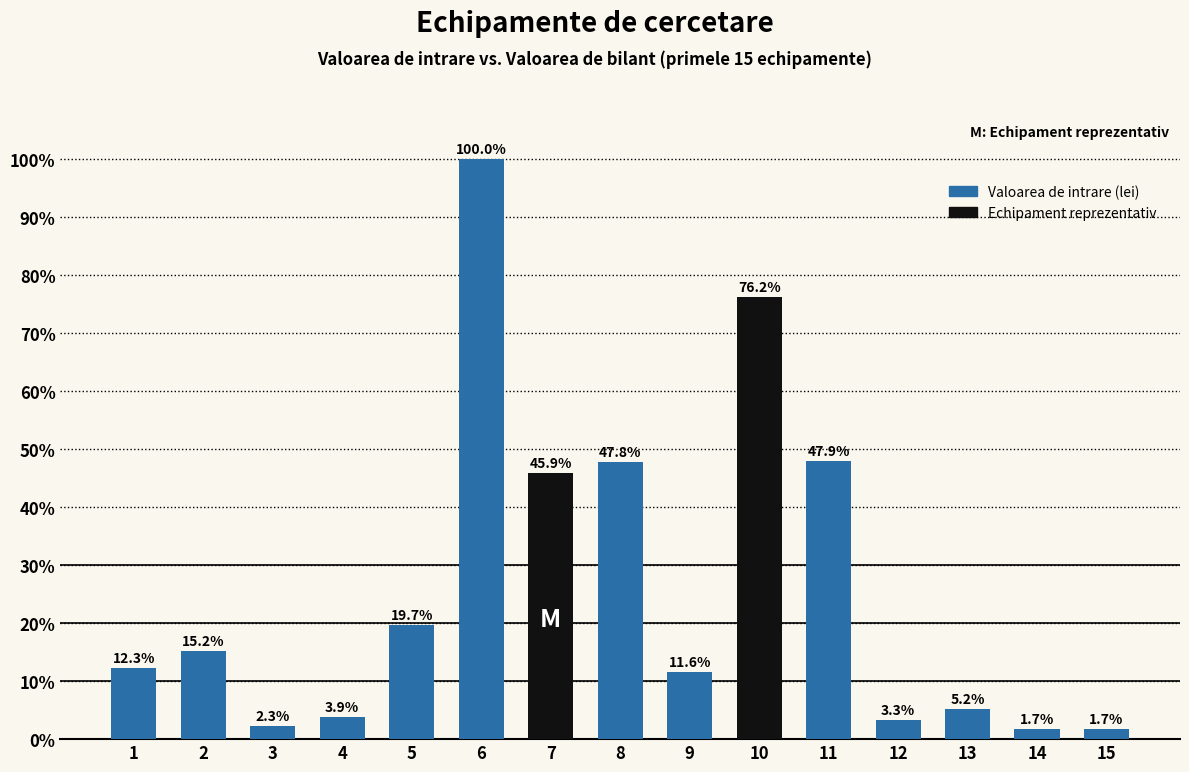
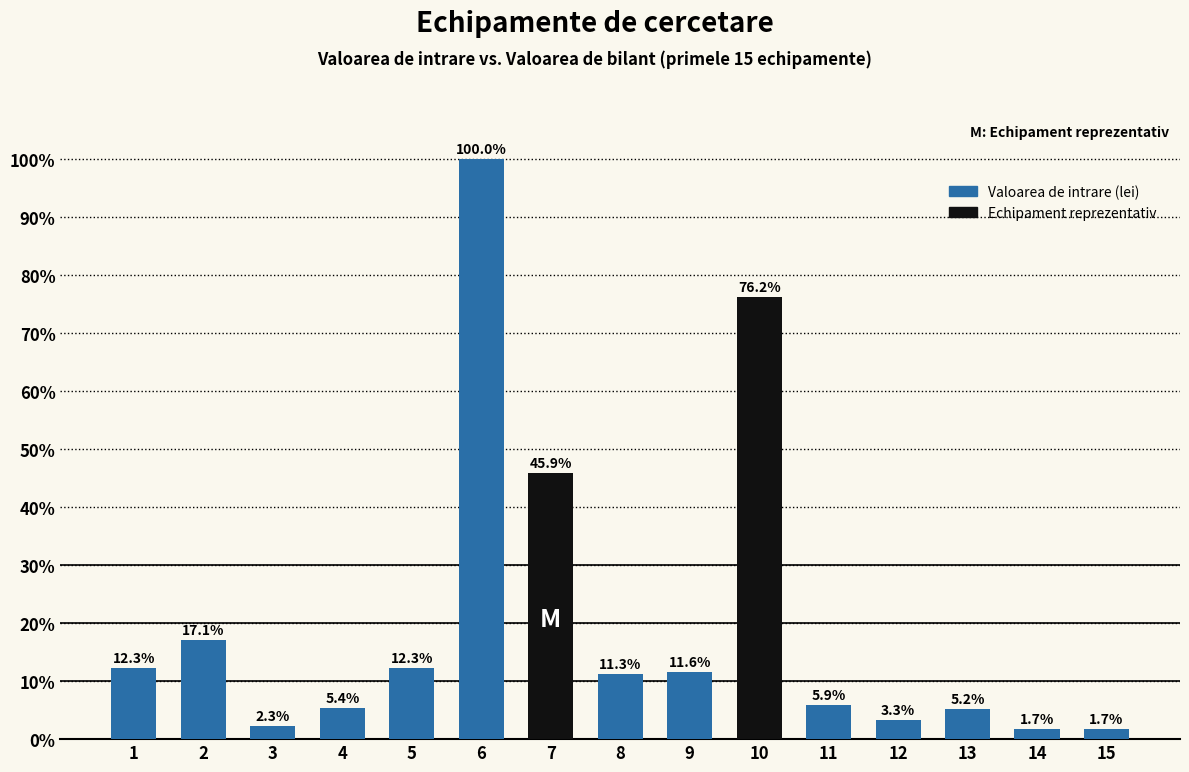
  {
    "1": "12.3%",
-   "2": "15.2%",
+   "2": "17.1%",
    "3": "2.3%",
-   "4": "3.9%",
-   "5": "19.7%",
+   "4": "5.4%",
+   "5": "12.3%",
    "6": "100.0%",
    "7": "45.9%",
-   "8": "47.8%",
+   "8": "11.3%",
    "9": "11.6%",
    "10": "76.2%",
-   "11": "47.9%",
+   "11": "5.9%",
    "12": "3.3%",
    "13": "5.2%",
    "14": "1.7%",
    "15": "1.7%"
  }
